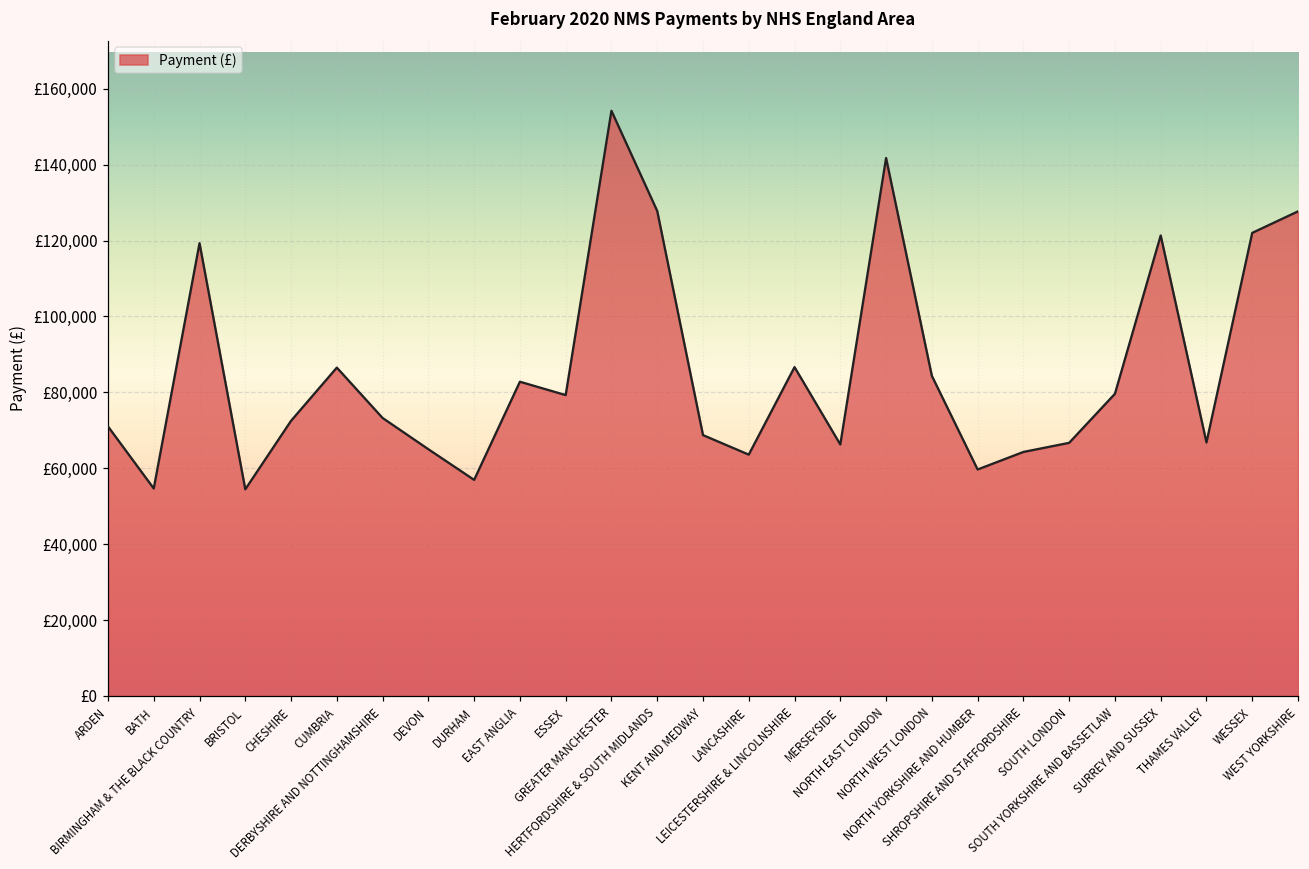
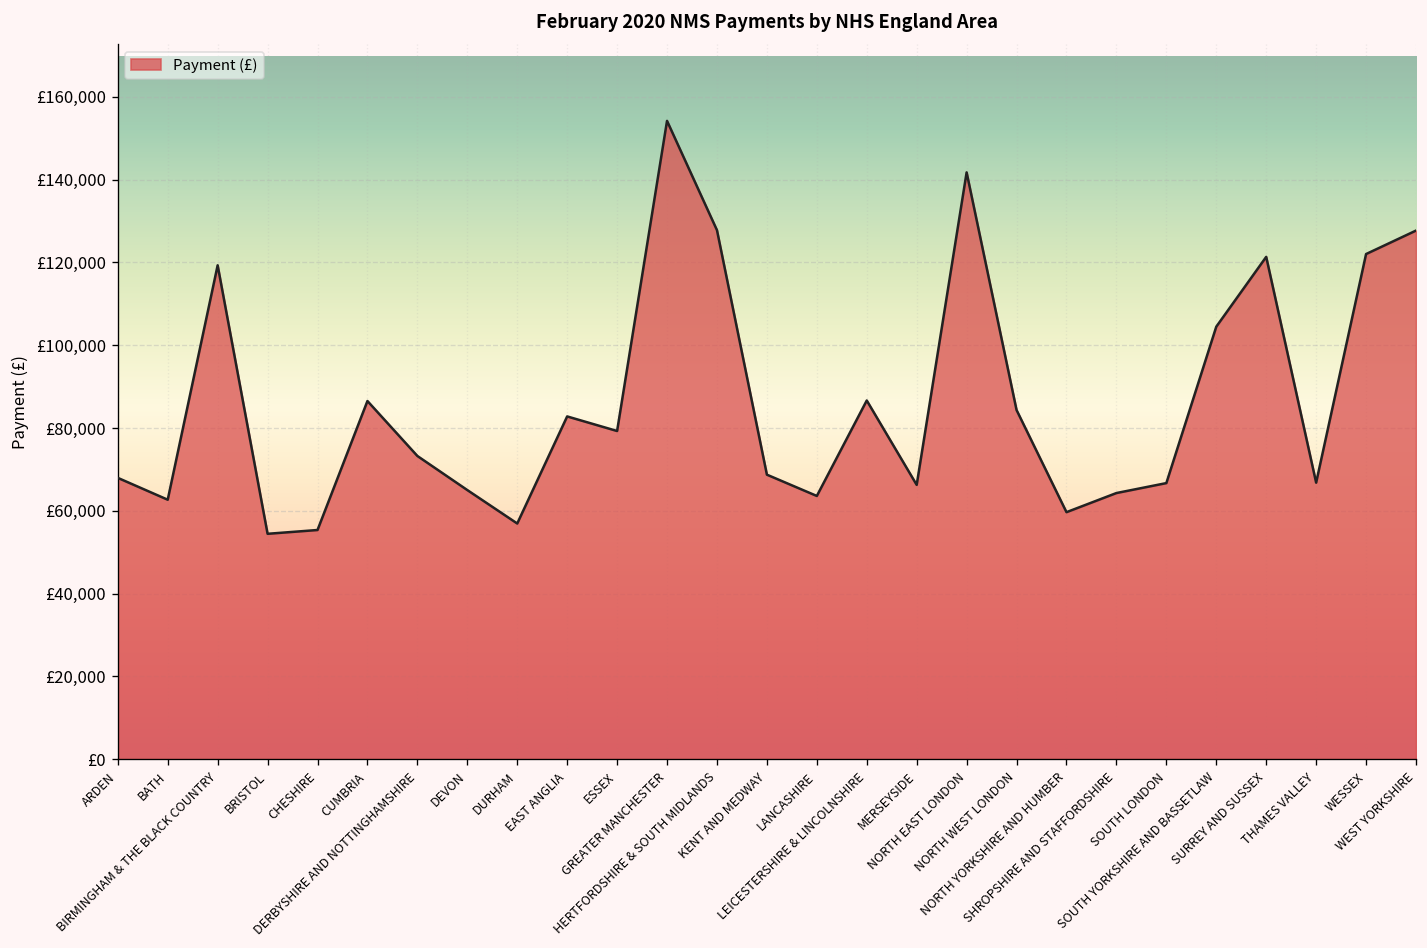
  {
-   "ARDEN": "£71,000",
-   "BATH": "£55,000",
+   "ARDEN": "£68,000",
+   "BATH": "£63,000",
    "BIRMINGHAM & THE BLACK COUNTRY": "£119,000",
    "BRISTOL": "£54,000",
-   "CHESHIRE": "£73,000",
+   "CHESHIRE": "£55,000",
    "CUMBRIA": "£87,000",
    "DERBYSHIRE AND NOTTINGHAMSHIRE": "£73,000",
    "DEVON": "£65,000",
    "DURHAM": "£57,000",
    "EAST ANGLIA": "£83,000",
    "ESSEX": "£79,000",
    "GREATER MANCHESTER": "£154,000",
    "HERTFORDSHIRE & SOUTH MIDLANDS": "£128,000",
    "KENT AND MEDWAY": "£69,000",
    "LANCASHIRE": "£64,000",
    "LEICESTERSHIRE & LINCOLNSHIRE": "£87,000",
    "MERSEYSIDE": "£66,000",
    "NORTH EAST LONDON": "£142,000",
    "NORTH WEST LONDON": "£84,000",
    "NORTH YORKSHIRE AND HUMBER": "£60,000",
    "SHROPSHIRE AND STAFFORDSHIRE": "£64,000",
    "SOUTH LONDON": "£67,000",
-   "SOUTH YORKSHIRE AND BASSETLAW": "£80,000",
+   "SOUTH YORKSHIRE AND BASSETLAW": "£104,000",
    "SURREY AND SUSSEX": "£121,000",
    "THAMES VALLEY": "£67,000",
    "WESSEX": "£122,000",
    "WEST YORKSHIRE": "£128,000"
  }
